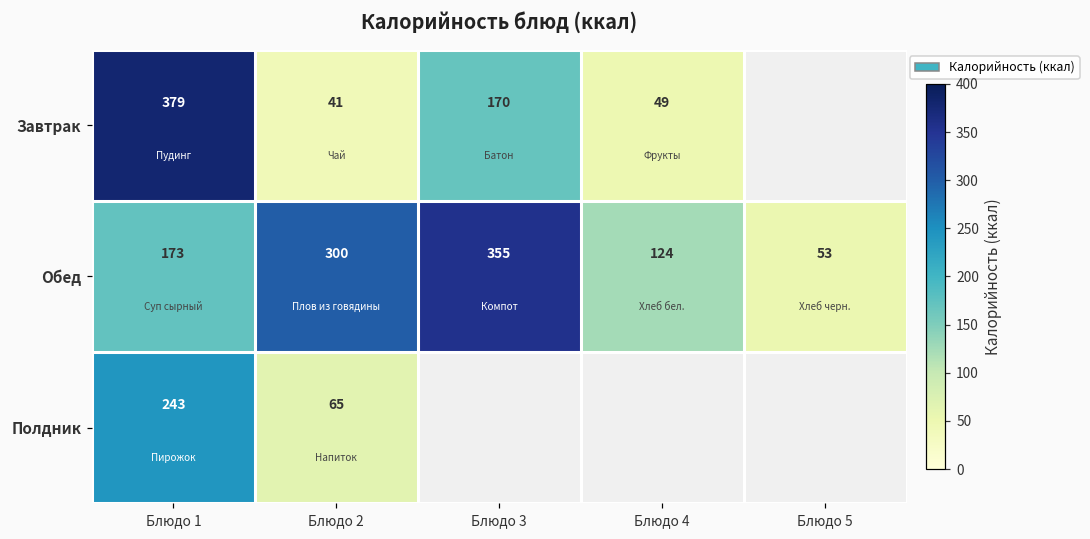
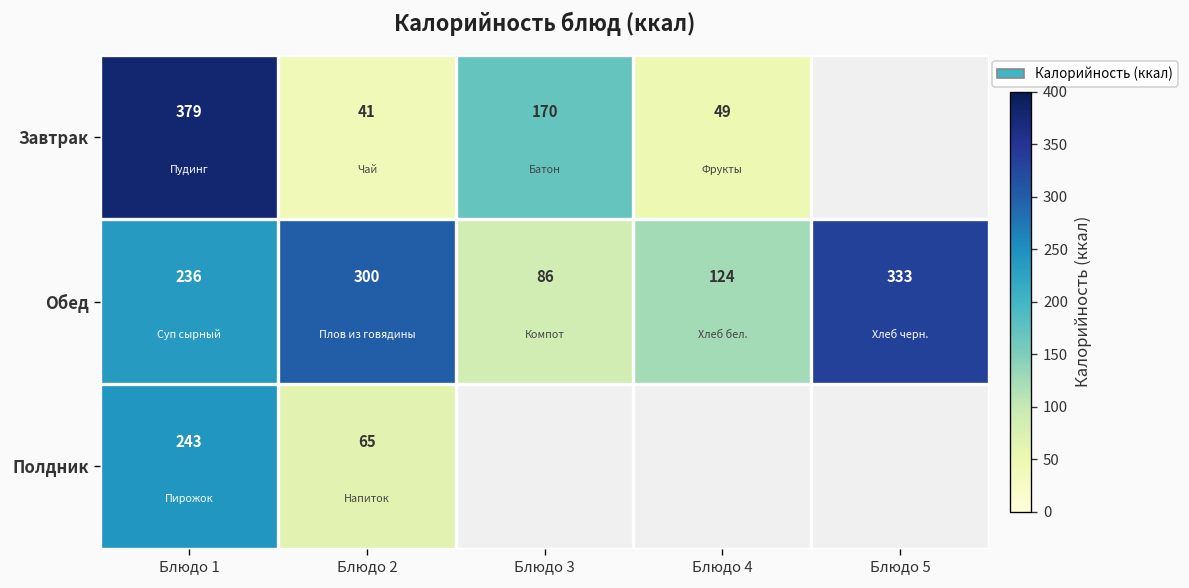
  {
    "Обед": {
-     "Блюдо 1": 173,
-     "Блюдо 3": 355,
-     "Блюдо 5": 53
+     "Блюдо 1": 236,
+     "Блюдо 3": 86,
+     "Блюдо 5": 333
    }
  }
